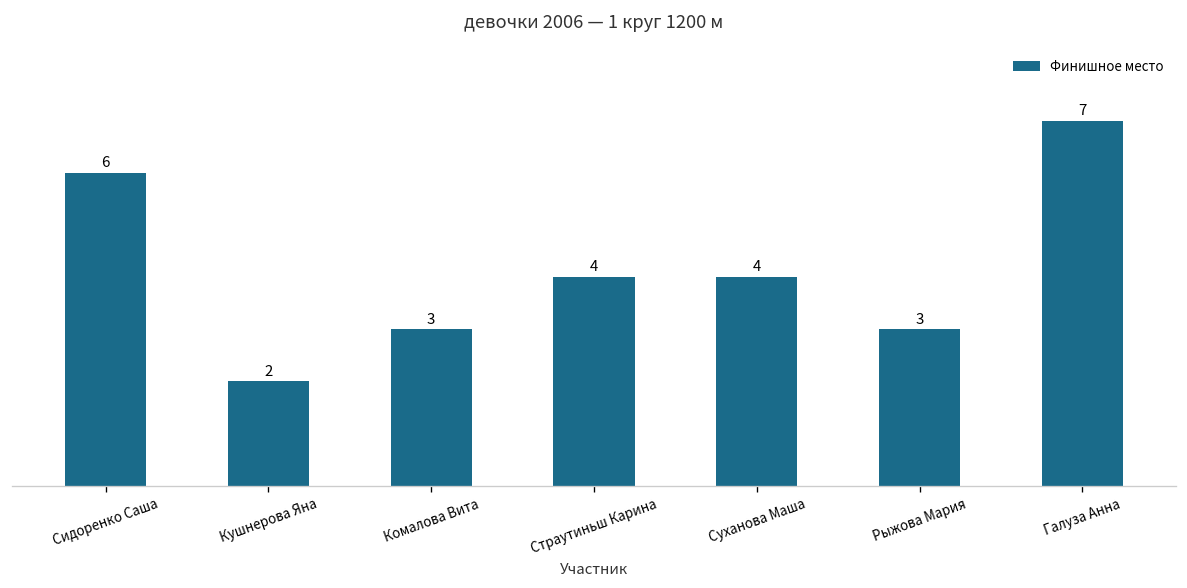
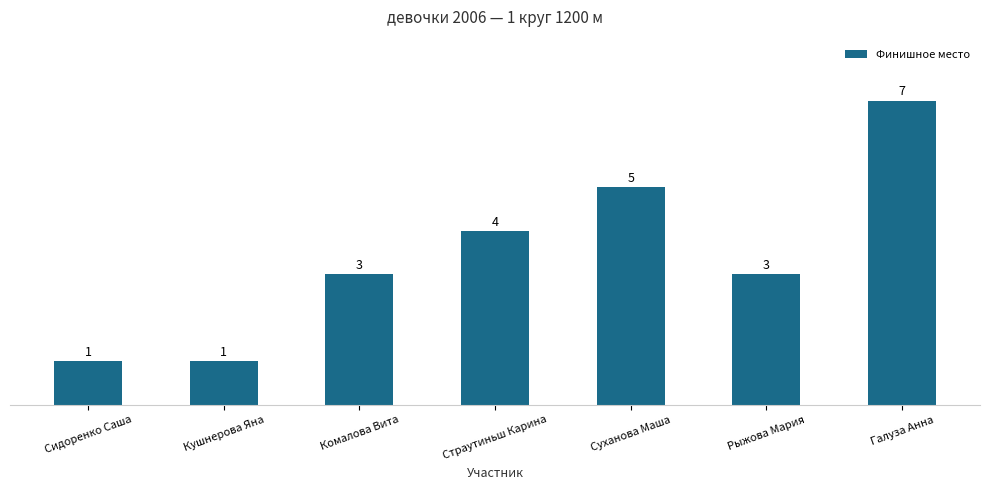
  {
-   "Сидоренко Саша": 6,
-   "Кушнерова Яна": 2,
+   "Сидоренко Саша": 1,
+   "Кушнерова Яна": 1,
    "Комалова Вита": 3,
    "Страутиньш Карина": 4,
-   "Суханова Маша": 4,
+   "Суханова Маша": 5,
    "Рыжова Мария": 3,
    "Галуза Анна": 7
  }
